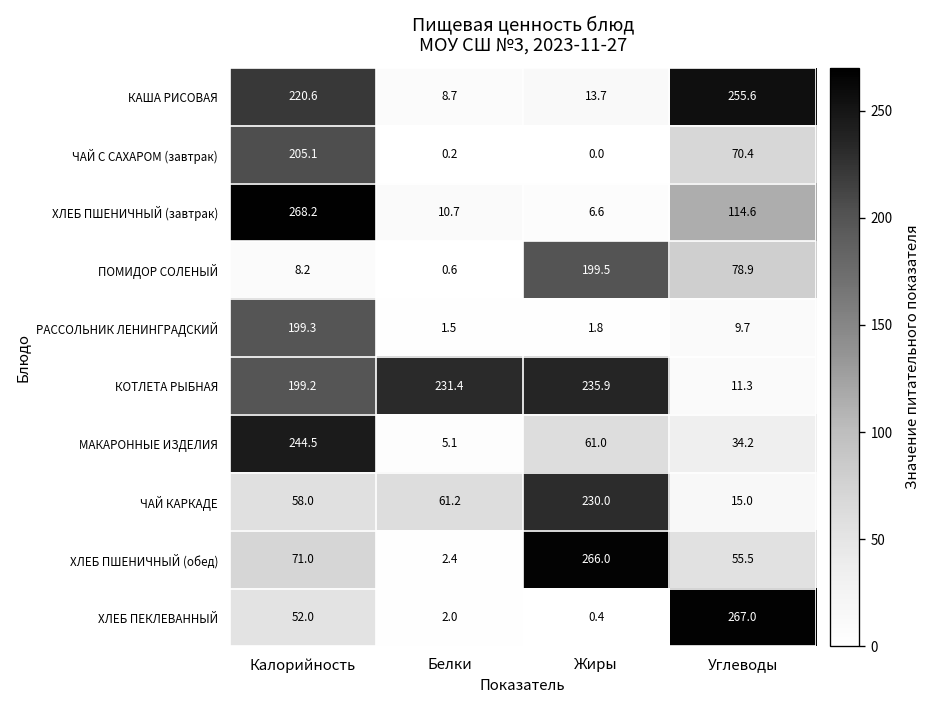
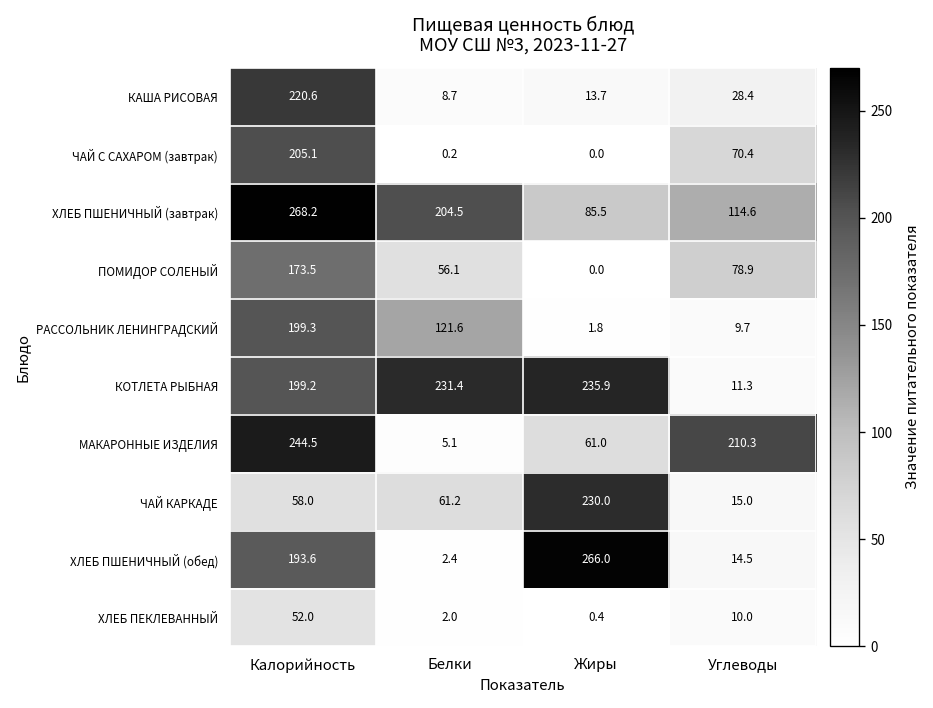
  {
    "КАША РИСОВАЯ": {
      "Калорийность": 220.6,
      "Белки": 8.7,
      "Жиры": 13.7,
-     "Углеводы": 255.6
+     "Углеводы": 28.4
    },
    "ЧАЙ С САХАРОМ (завтрак)": {
      "Калорийность": 205.1,
      "Белки": 0.2,
      "Жиры": 0.0,
      "Углеводы": 70.4
    },
    "ХЛЕБ ПШЕНИЧНЫЙ (завтрак)": {
      "Калорийность": 268.2,
-     "Белки": 10.7,
-     "Жиры": 6.6,
+     "Белки": 204.5,
+     "Жиры": 85.5,
      "Углеводы": 114.6
    },
    "ПОМИДОР СОЛЕНЫЙ": {
-     "Калорийность": 8.2,
-     "Белки": 0.6,
-     "Жиры": 199.5,
+     "Калорийность": 173.5,
+     "Белки": 56.1,
+     "Жиры": 0.0,
      "Углеводы": 78.9
    },
    "РАССОЛЬНИК ЛЕНИНГРАДСКИЙ": {
      "Калорийность": 199.3,
-     "Белки": 1.5,
+     "Белки": 121.6,
      "Жиры": 1.8,
      "Углеводы": 9.7
    },
    "КОТЛЕТА РЫБНАЯ": {
      "Калорийность": 199.2,
      "Белки": 231.4,
      "Жиры": 235.9,
      "Углеводы": 11.3
    },
    "МАКАРОННЫЕ ИЗДЕЛИЯ": {
      "Калорийность": 244.5,
      "Белки": 5.1,
      "Жиры": 61.0,
-     "Углеводы": 34.2
+     "Углеводы": 210.3
    },
    "ЧАЙ КАРКАДЕ": {
      "Калорийность": 58.0,
      "Белки": 61.2,
      "Жиры": 230.0,
      "Углеводы": 15.0
    },
    "ХЛЕБ ПШЕНИЧНЫЙ (обед)": {
-     "Калорийность": 71.0,
+     "Калорийность": 193.6,
      "Белки": 2.4,
      "Жиры": 266.0,
-     "Углеводы": 55.5
+     "Углеводы": 14.5
    },
    "ХЛЕБ ПЕКЛЕВАННЫЙ": {
      "Калорийность": 52.0,
      "Белки": 2.0,
      "Жиры": 0.4,
-     "Углеводы": 267.0
+     "Углеводы": 10.0
    }
  }
